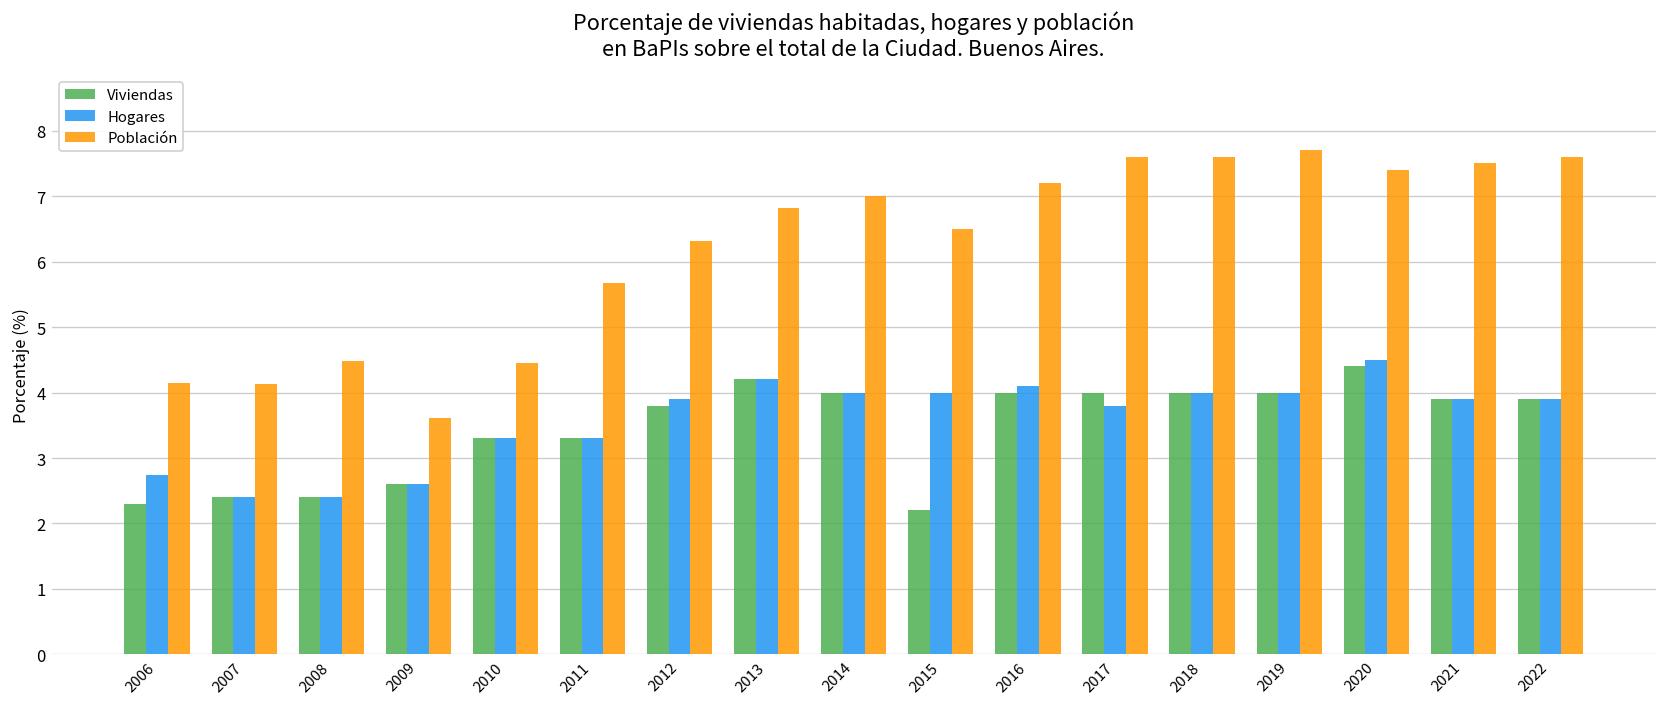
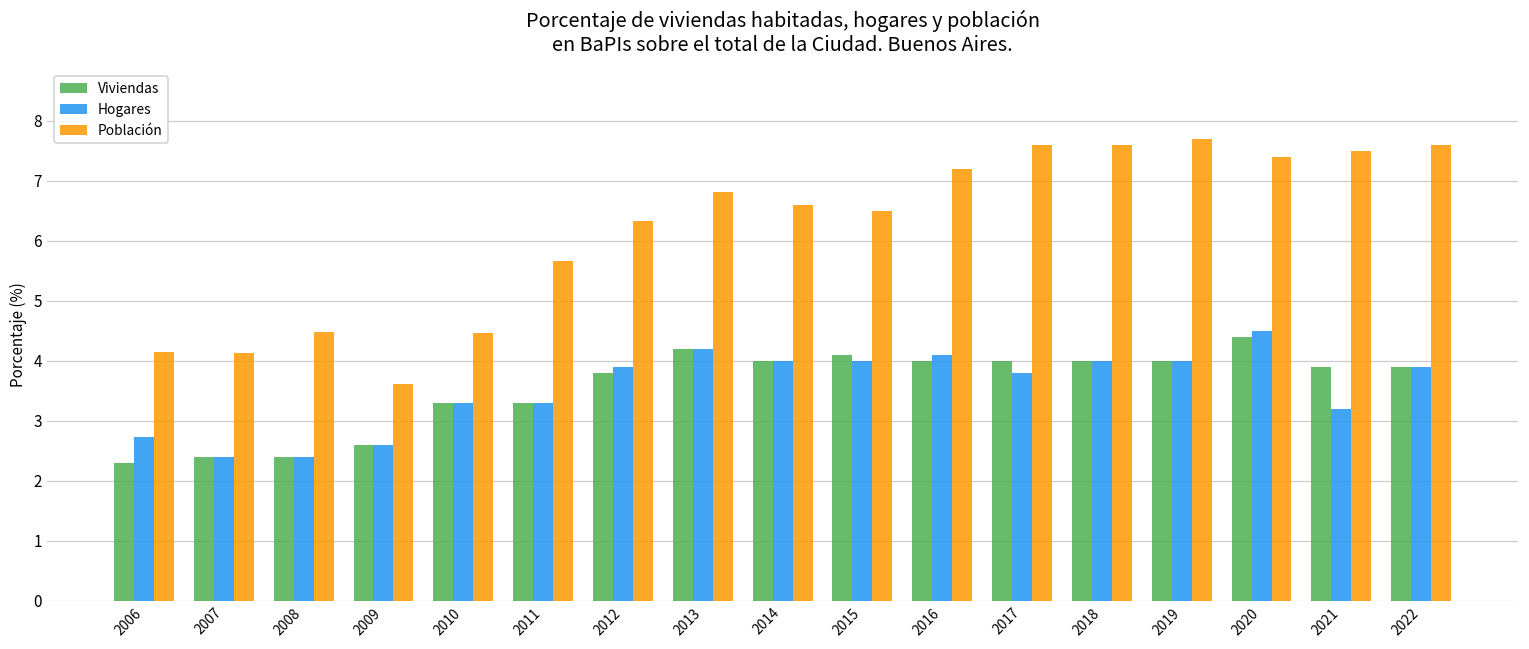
  {
    "Viviendas": {
      "2006": 2.3,
      "2007": 2.4,
      "2008": 2.4,
      "2009": 2.6,
      "2010": 3.3,
      "2011": 3.3,
      "2012": 3.8,
      "2013": 4.2,
      "2014": 4.0,
-     "2015": 2.2,
+     "2015": 4.1,
      "2016": 4.0,
      "2017": 4.0,
      "2018": 4.0,
      "2019": 4.0,
      "2020": 4.4,
      "2021": 3.9,
      "2022": 3.9
    },
    "Hogares": {
      "2006": 2.7,
      "2007": 2.4,
      "2008": 2.4,
      "2009": 2.6,
      "2010": 3.3,
      "2011": 3.3,
      "2012": 3.9,
      "2013": 4.2,
      "2014": 4.0,
      "2015": 4.0,
      "2016": 4.1,
      "2017": 3.8,
      "2018": 4.0,
      "2019": 4.0,
      "2020": 4.5,
-     "2021": 3.9,
+     "2021": 3.2,
      "2022": 3.9
    },
    "Población": {
      "2006": 4.1,
      "2007": 4.1,
      "2008": 4.5,
      "2009": 3.6,
      "2010": 4.5,
      "2011": 5.7,
      "2012": 6.3,
      "2013": 6.8,
-     "2014": 7.0,
+     "2014": 6.6,
      "2015": 6.5,
      "2016": 7.2,
      "2017": 7.6,
      "2018": 7.6,
      "2019": 7.7,
      "2020": 7.4,
      "2021": 7.5,
      "2022": 7.6
    }
  }
